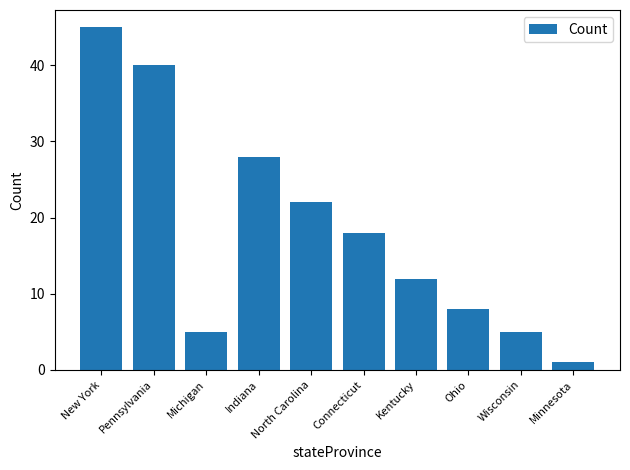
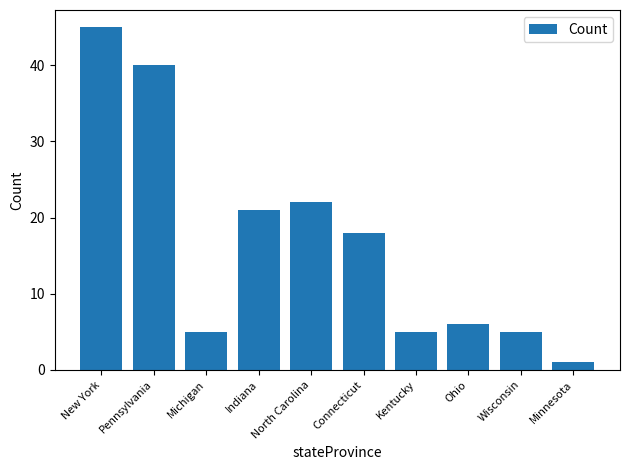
  {
    "New York": 45,
    "Pennsylvania": 40,
    "Michigan": 5,
-   "Indiana": 28,
+   "Indiana": 21,
    "North Carolina": 22,
    "Connecticut": 18,
-   "Kentucky": 12,
-   "Ohio": 8,
+   "Kentucky": 5,
+   "Ohio": 6,
    "Wisconsin": 5,
    "Minnesota": 1
  }
